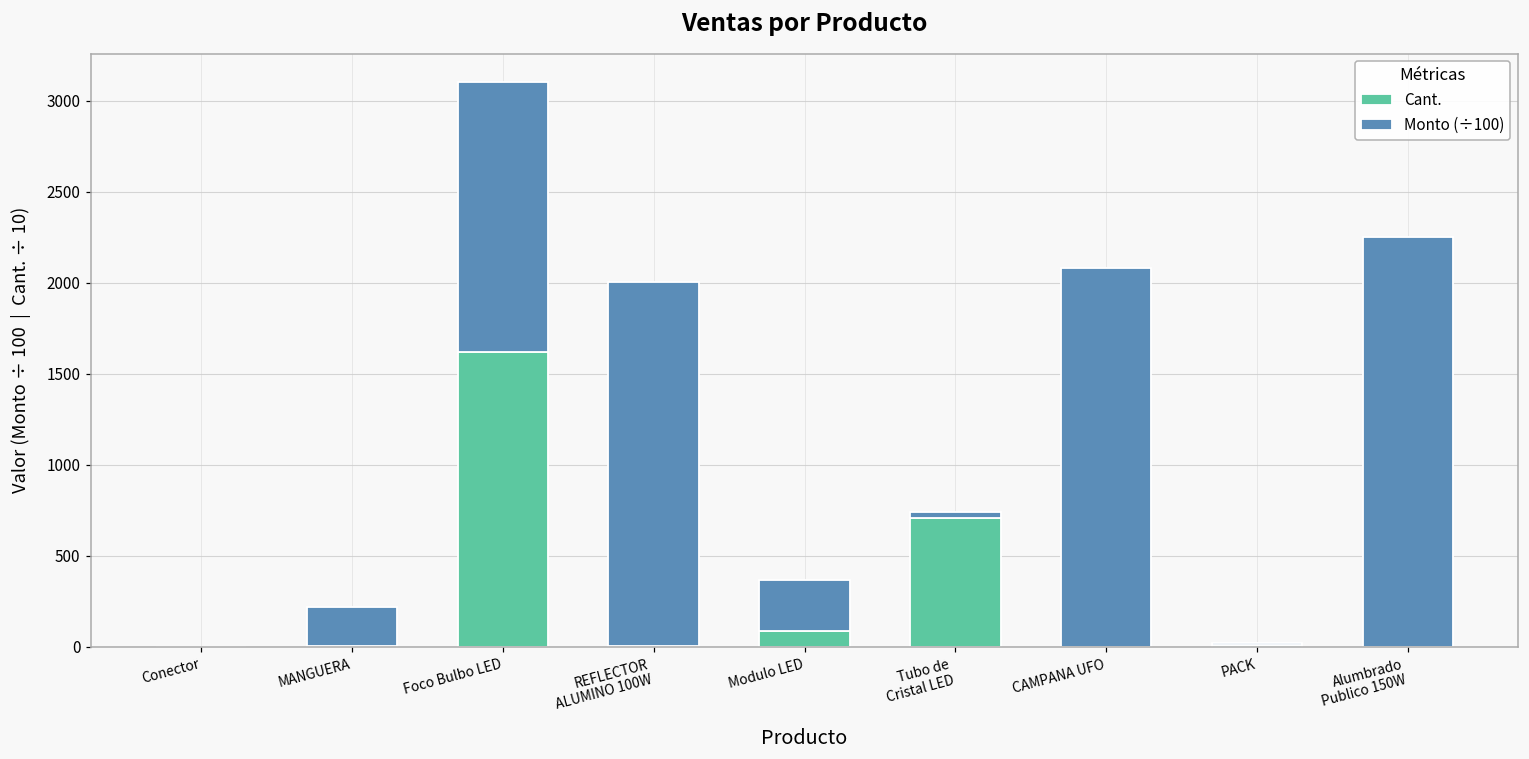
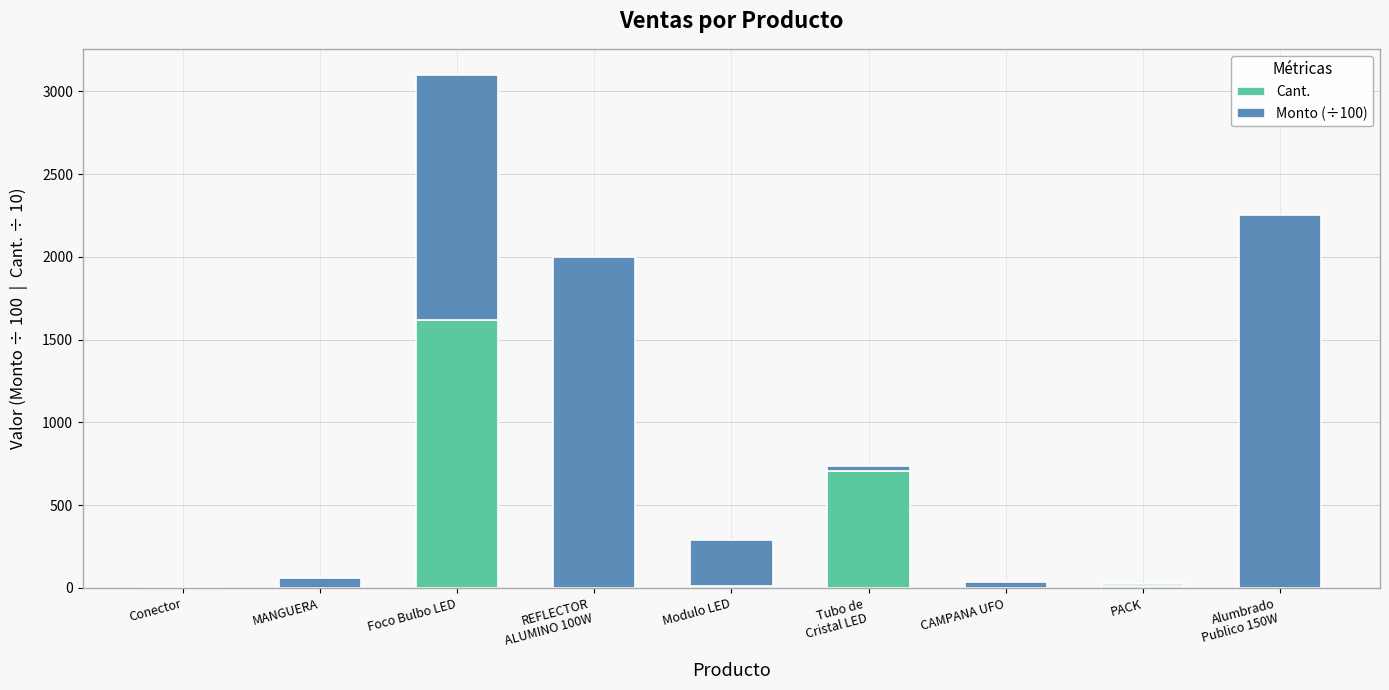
  {
    "Cant.": {
      "Foco Bulbo LED": 1620,
-     "Modulo LED": 90,
+     "Modulo LED": 10,
      "Tubo de Cristal LED": 710
    },
    "Monto (÷100)": {
-     "MANGUERA": 220,
+     "MANGUERA": 60,
      "Foco Bulbo LED": 1480,
      "REFLECTOR ALUMINO 100W": 2000,
      "Modulo LED": 280,
      "Tubo de Cristal LED": 30,
-     "CAMPANA UFO": 2080,
+     "CAMPANA UFO": 40,
      "Alumbrado Publico 150W": 2250
    }
  }
